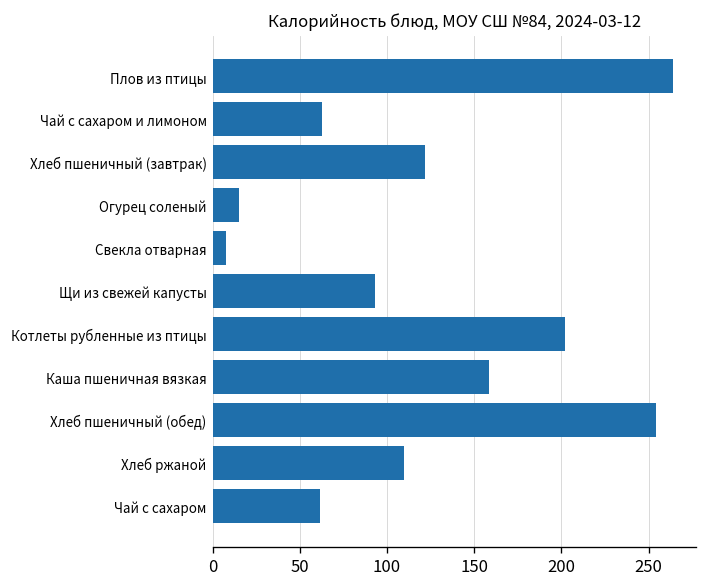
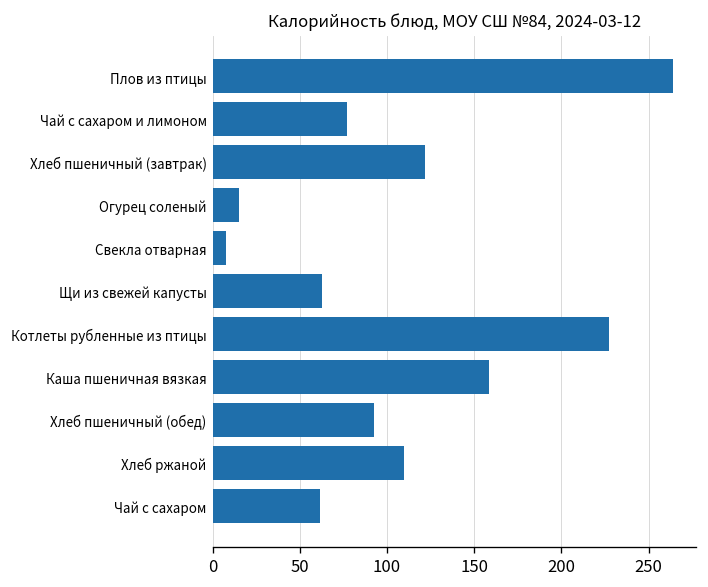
  {
    "Плов из птицы": 264,
-   "Чай с сахаром и лимоном": 63,
+   "Чай с сахаром и лимоном": 77,
    "Хлеб пшеничный (завтрак)": 122,
    "Огурец соленый": 15,
    "Свекла отварная": 8,
-   "Щи из свежей капусты": 93,
-   "Котлеты рубленные из птицы": 202,
+   "Щи из свежей капусты": 63,
+   "Котлеты рубленные из птицы": 227,
    "Каша пшеничная вязкая": 159,
-   "Хлеб пшеничный (обед)": 254,
+   "Хлеб пшеничный (обед)": 92,
    "Хлеб ржаной": 110,
    "Чай с сахаром": 61
  }
